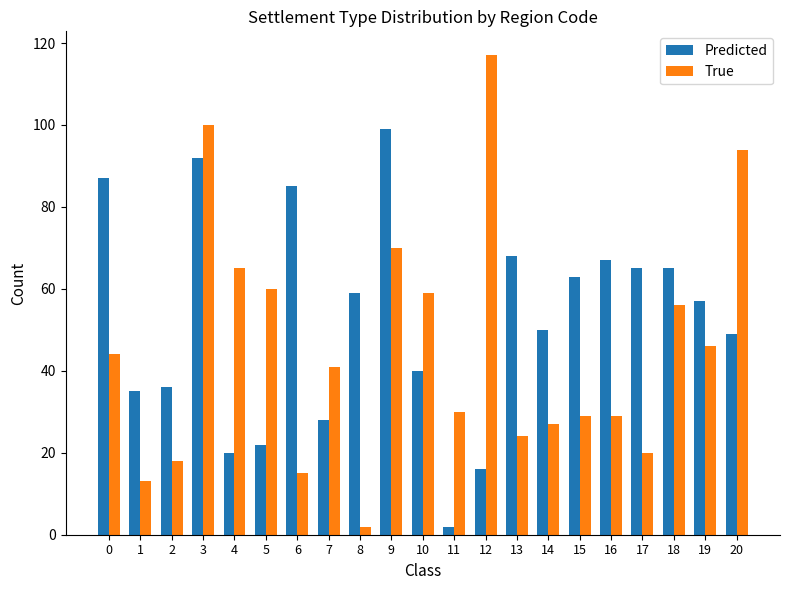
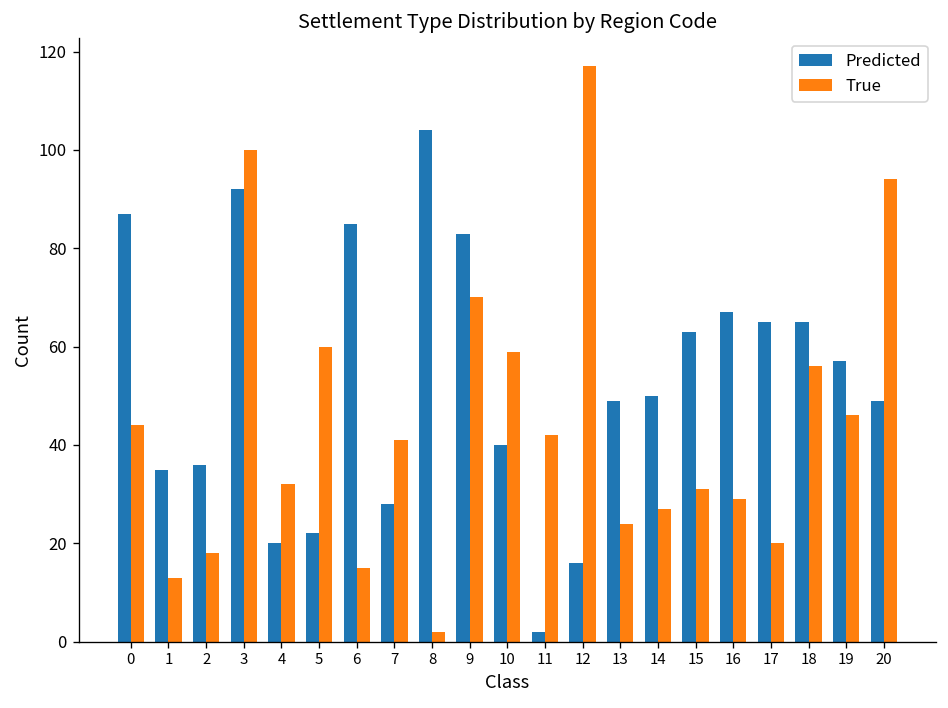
  {
    "Predicted": {
      "0": 87,
      "1": 35,
      "2": 36,
      "3": 92,
      "4": 20,
      "5": 22,
      "6": 85,
      "7": 28,
-     "8": 59,
-     "9": 99,
+     "8": 104,
+     "9": 83,
      "10": 40,
      "11": 2,
      "12": 16,
-     "13": 68,
+     "13": 49,
      "14": 50,
      "15": 63,
      "16": 67,
      "17": 65,
      "18": 65,
      "19": 57,
      "20": 49
    },
    "True": {
      "0": 44,
      "1": 13,
      "2": 18,
      "3": 100,
-     "4": 65,
+     "4": 32,
      "5": 60,
      "6": 15,
      "7": 41,
      "8": 2,
      "9": 70,
      "10": 59,
-     "11": 30,
+     "11": 42,
      "12": 117,
      "13": 24,
      "14": 27,
-     "15": 29,
+     "15": 31,
      "16": 29,
      "17": 20,
      "18": 56,
      "19": 46,
      "20": 94
    }
  }
